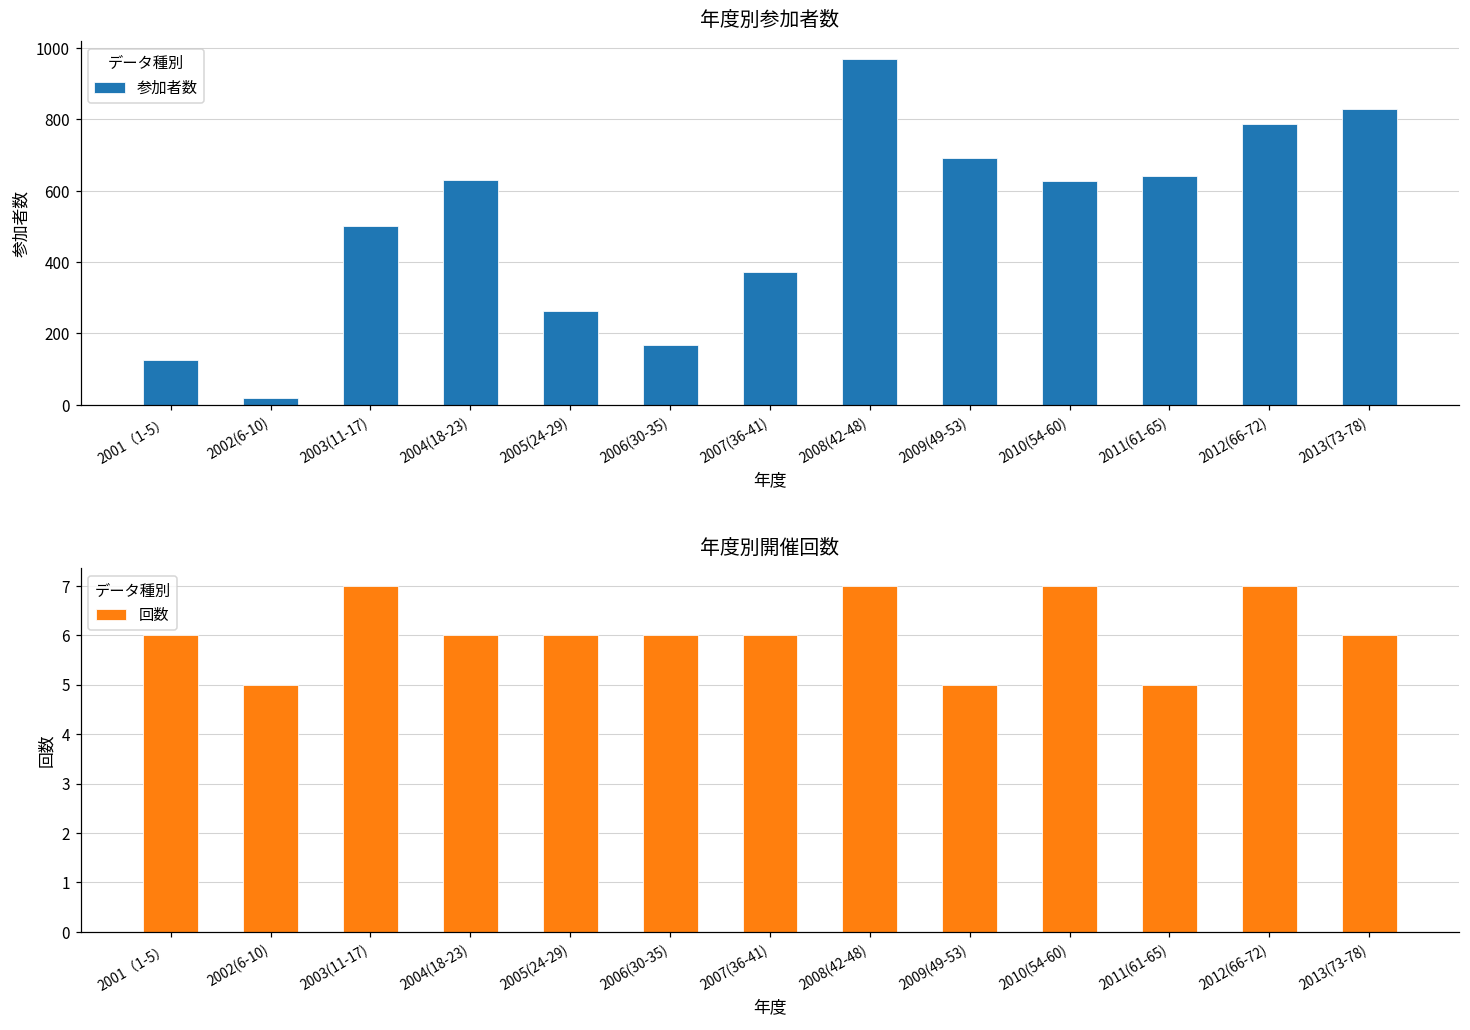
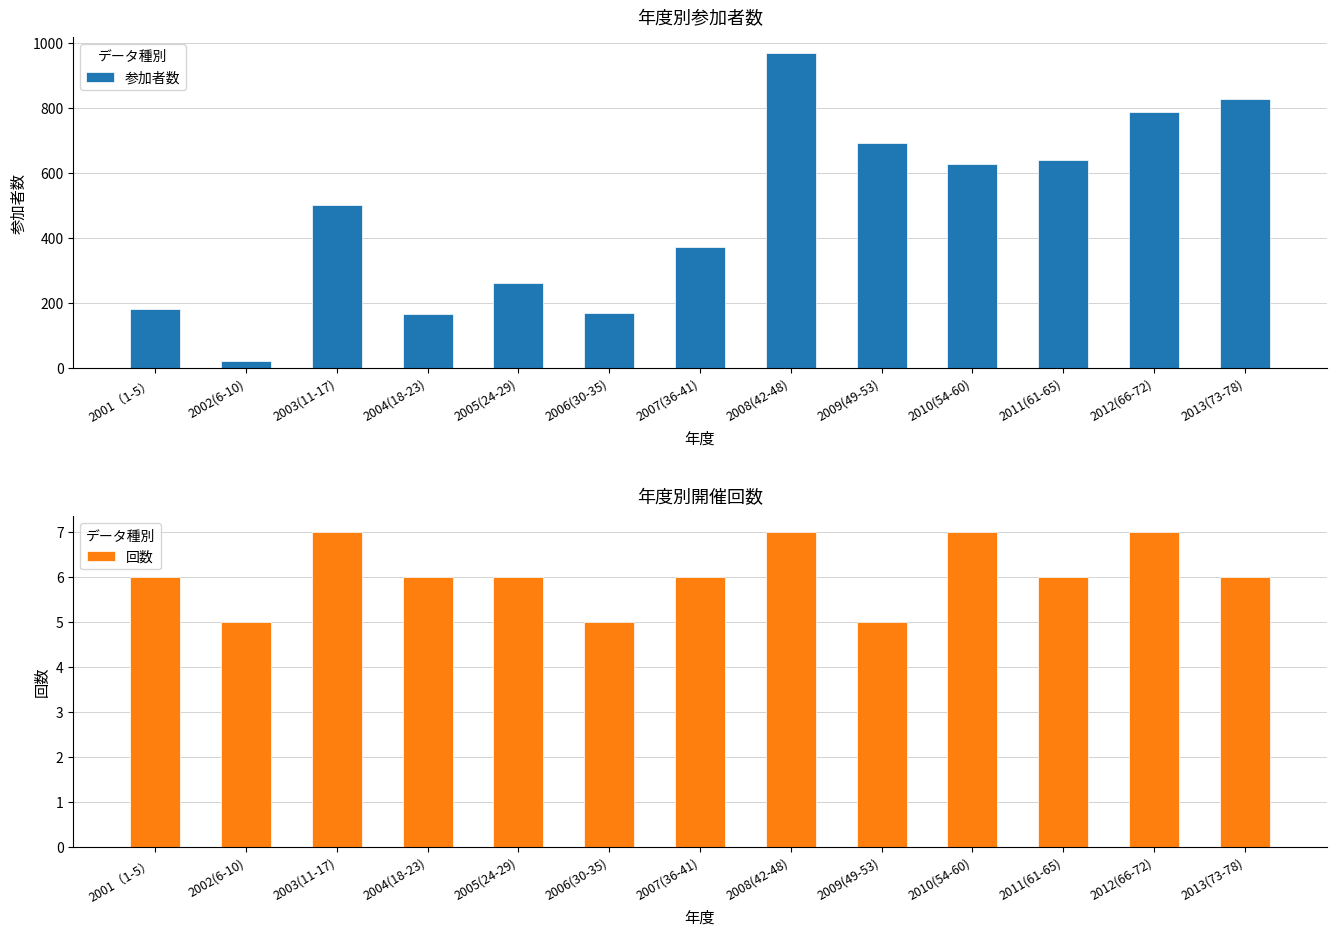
  {
    "年度別参加者数": {
-     "2001（1-5）": 130,
+     "2001（1-5）": 180,
      "2002(6-10)": 20,
      "2003(11-17)": 500,
-     "2004(18-23)": 630,
+     "2004(18-23)": 170,
      "2005(24-29)": 260,
      "2006(30-35)": 170,
      "2007(36-41)": 370,
      "2008(42-48)": 970,
      "2009(49-53)": 690,
      "2010(54-60)": 630,
      "2011(61-65)": 640,
      "2012(66-72)": 790,
      "2013(73-78)": 830
    },
    "年度別開催回数": {
      "2001（1-5）": 6,
      "2002(6-10)": 5,
      "2003(11-17)": 7,
      "2004(18-23)": 6,
      "2005(24-29)": 6,
-     "2006(30-35)": 6,
+     "2006(30-35)": 5,
      "2007(36-41)": 6,
      "2008(42-48)": 7,
      "2009(49-53)": 5,
      "2010(54-60)": 7,
-     "2011(61-65)": 5,
+     "2011(61-65)": 6,
      "2012(66-72)": 7,
      "2013(73-78)": 6
    }
  }
